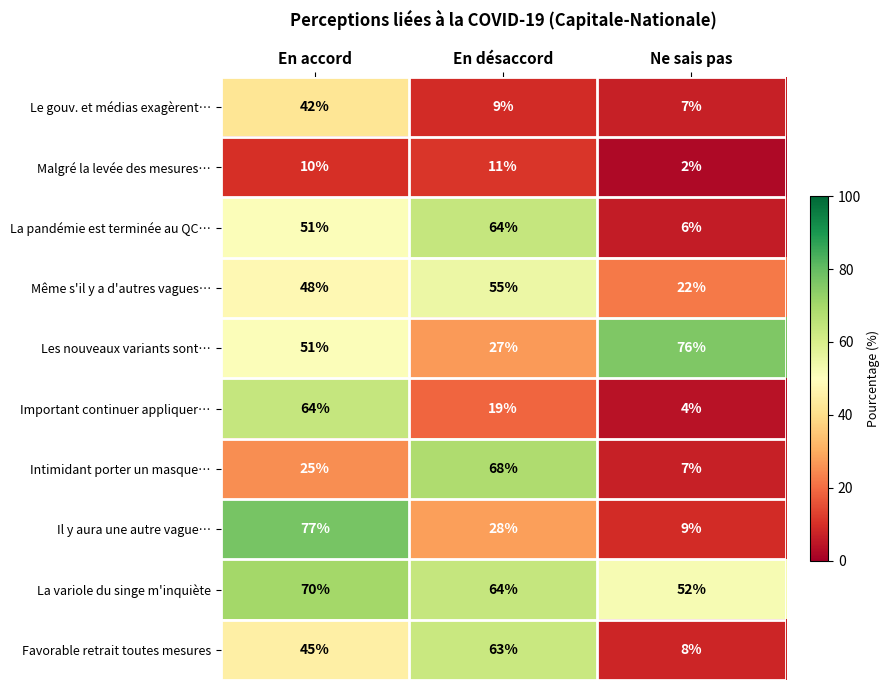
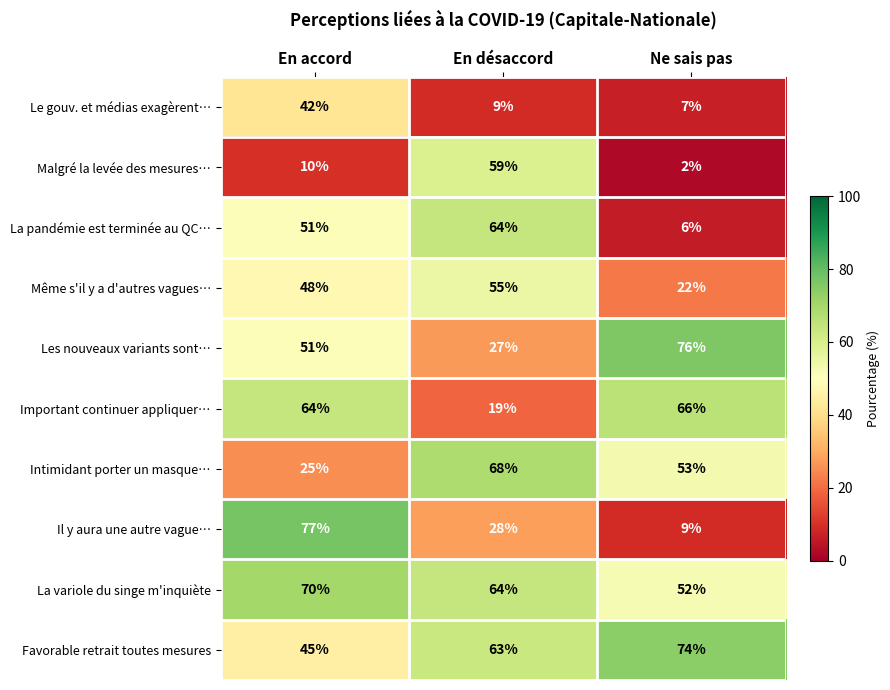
  {
    "Le gouv. et médias exagèrent…": {
      "En accord": "42%",
      "En désaccord": "9%",
      "Ne sais pas": "7%"
    },
    "Malgré la levée des mesures…": {
      "En accord": "10%",
-     "En désaccord": "11%",
+     "En désaccord": "59%",
      "Ne sais pas": "2%"
    },
    "La pandémie est terminée au QC…": {
      "En accord": "51%",
      "En désaccord": "64%",
      "Ne sais pas": "6%"
    },
    "Même s'il y a d'autres vagues…": {
      "En accord": "48%",
      "En désaccord": "55%",
      "Ne sais pas": "22%"
    },
    "Les nouveaux variants sont…": {
      "En accord": "51%",
      "En désaccord": "27%",
      "Ne sais pas": "76%"
    },
    "Important continuer appliquer…": {
      "En accord": "64%",
      "En désaccord": "19%",
-     "Ne sais pas": "4%"
+     "Ne sais pas": "66%"
    },
    "Intimidant porter un masque…": {
      "En accord": "25%",
      "En désaccord": "68%",
-     "Ne sais pas": "7%"
+     "Ne sais pas": "53%"
    },
    "Il y aura une autre vague…": {
      "En accord": "77%",
      "En désaccord": "28%",
      "Ne sais pas": "9%"
    },
    "La variole du singe m'inquiète": {
      "En accord": "70%",
      "En désaccord": "64%",
      "Ne sais pas": "52%"
    },
    "Favorable retrait toutes mesures": {
      "En accord": "45%",
      "En désaccord": "63%",
-     "Ne sais pas": "8%"
+     "Ne sais pas": "74%"
    }
  }
